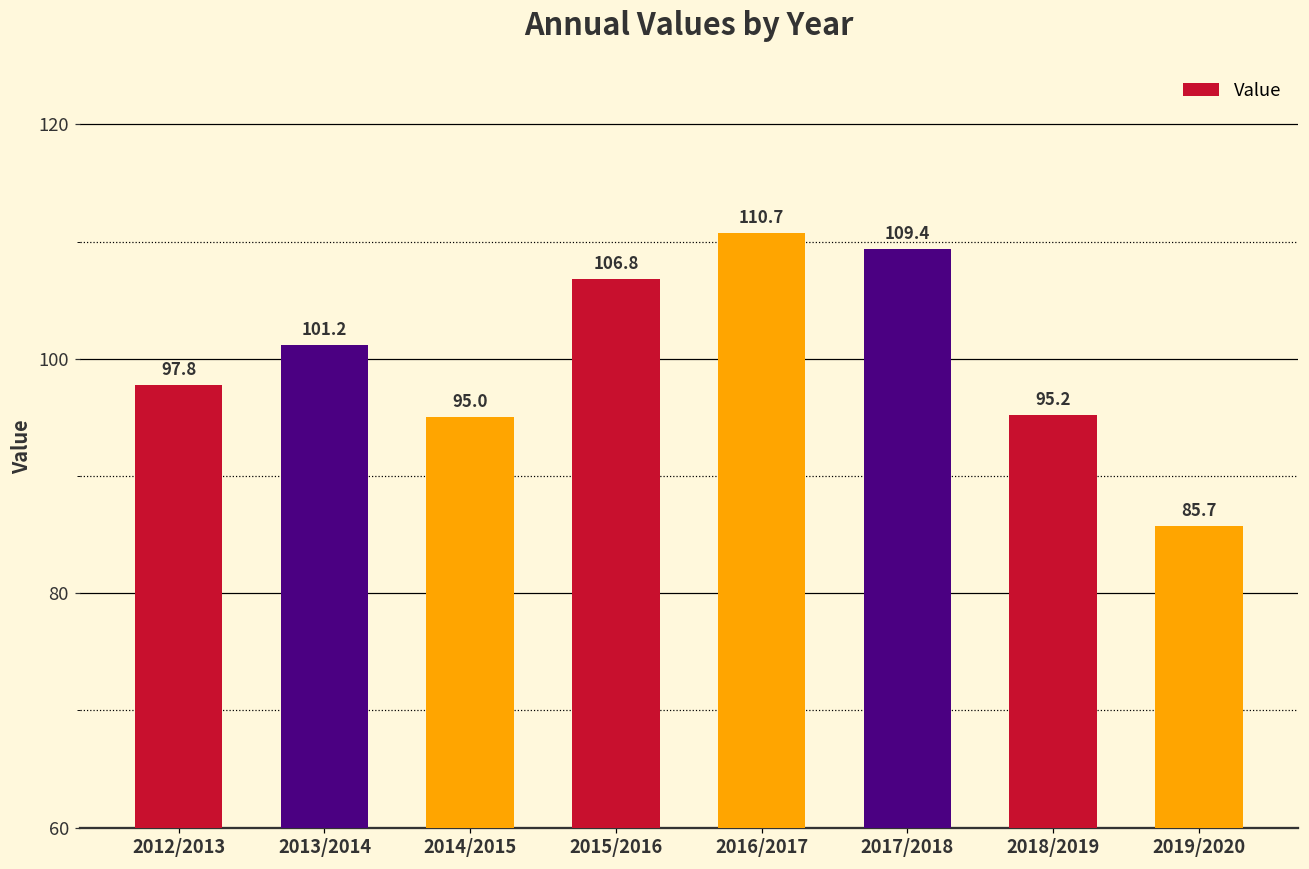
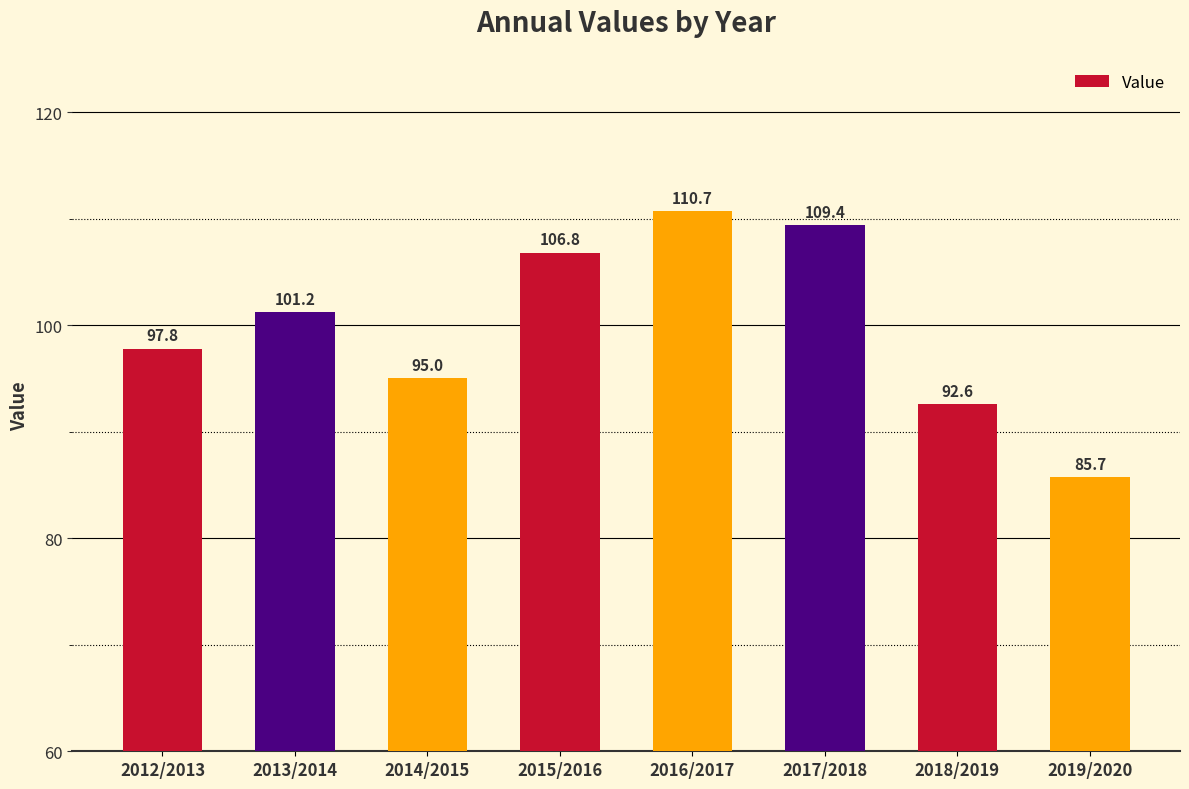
  {
    "2012/2013": 97.8,
    "2013/2014": 101.2,
    "2014/2015": 95.0,
    "2015/2016": 106.8,
    "2016/2017": 110.7,
    "2017/2018": 109.4,
-   "2018/2019": 95.2,
+   "2018/2019": 92.6,
    "2019/2020": 85.7
  }
